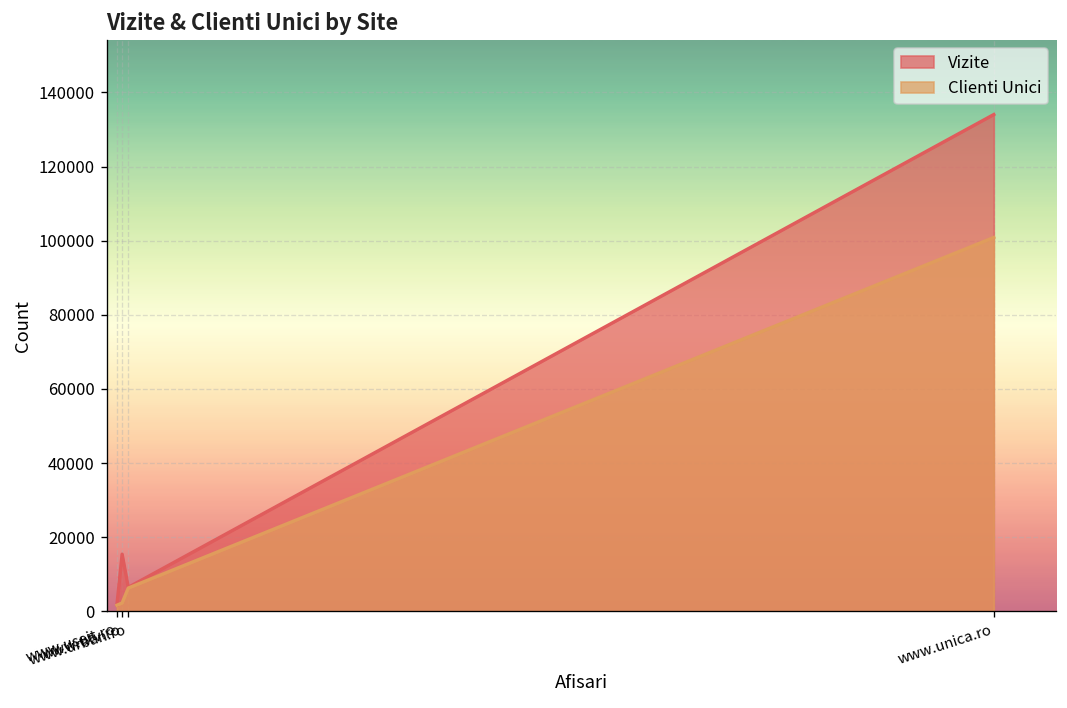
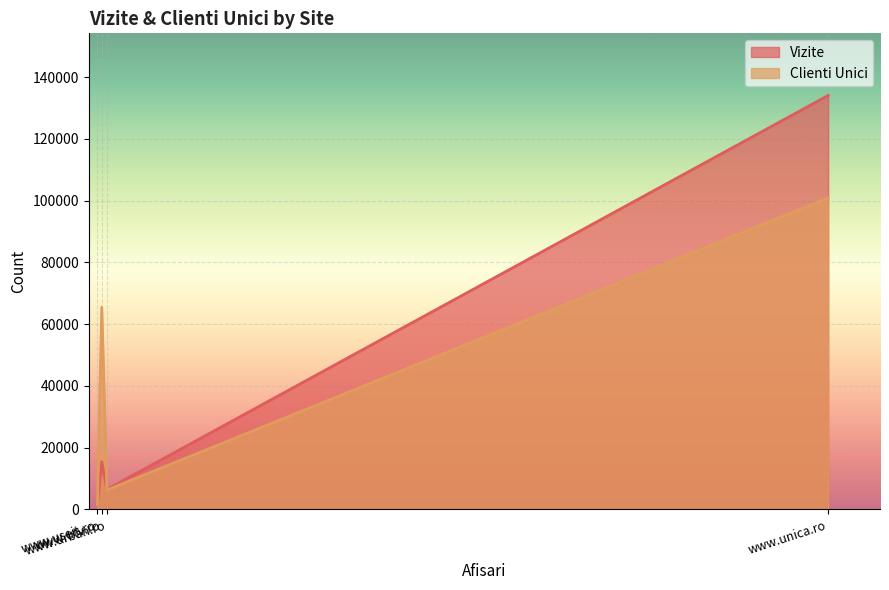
  {
    "Vizite": {
      "www.utv.ro": 15000,
      "www.unica.ro": 134000
    },
    "Clienti Unici": {
-     "www.utv.ro": 2000,
+     "www.utv.ro": 65000,
      "www.unica.ro": 101000
    }
  }
